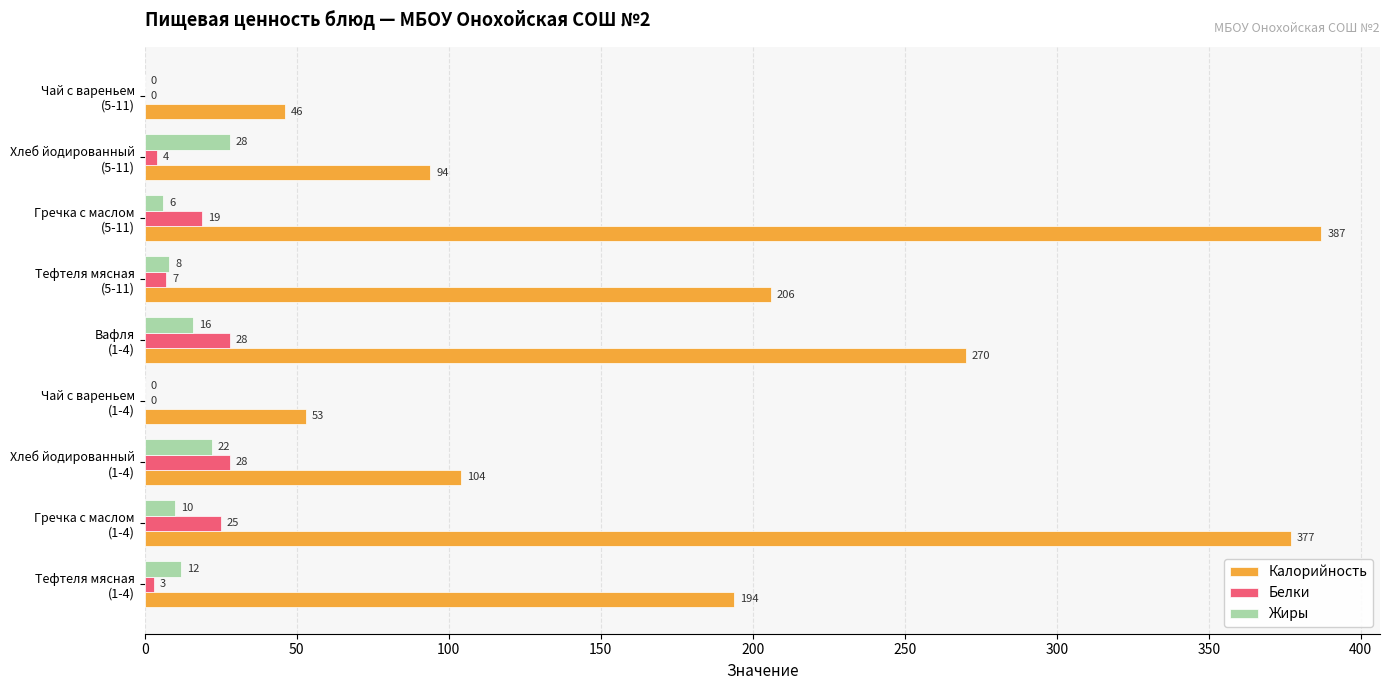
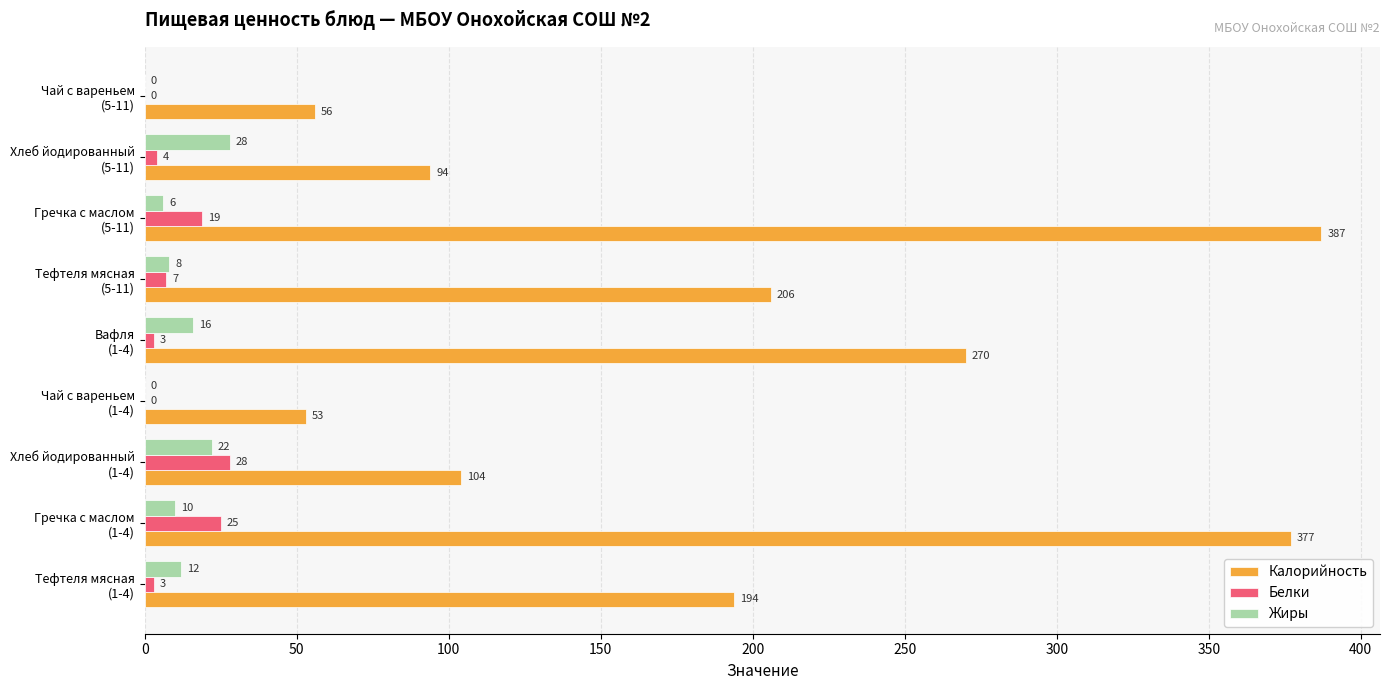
  {
    "Калорийность": {
-     "Чай с вареньем (5-11)": 46,
+     "Чай с вареньем (5-11)": 56,
      "Хлеб йодированный (5-11)": 94,
      "Гречка с маслом (5-11)": 387,
      "Тефтеля мясная (5-11)": 206,
      "Вафля (1-4)": 270,
      "Чай с вареньем (1-4)": 53,
      "Хлеб йодированный (1-4)": 104,
      "Гречка с маслом (1-4)": 377,
      "Тефтеля мясная (1-4)": 194
    },
    "Белки": {
      "Чай с вареньем (5-11)": 0,
      "Хлеб йодированный (5-11)": 4,
      "Гречка с маслом (5-11)": 19,
      "Тефтеля мясная (5-11)": 7,
-     "Вафля (1-4)": 28,
+     "Вафля (1-4)": 3,
      "Чай с вареньем (1-4)": 0,
      "Хлеб йодированный (1-4)": 28,
      "Гречка с маслом (1-4)": 25,
      "Тефтеля мясная (1-4)": 3
    },
    "Жиры": {
      "Чай с вареньем (5-11)": 0,
      "Хлеб йодированный (5-11)": 28,
      "Гречка с маслом (5-11)": 6,
      "Тефтеля мясная (5-11)": 8,
      "Вафля (1-4)": 16,
      "Чай с вареньем (1-4)": 0,
      "Хлеб йодированный (1-4)": 22,
      "Гречка с маслом (1-4)": 10,
      "Тефтеля мясная (1-4)": 12
    }
  }
